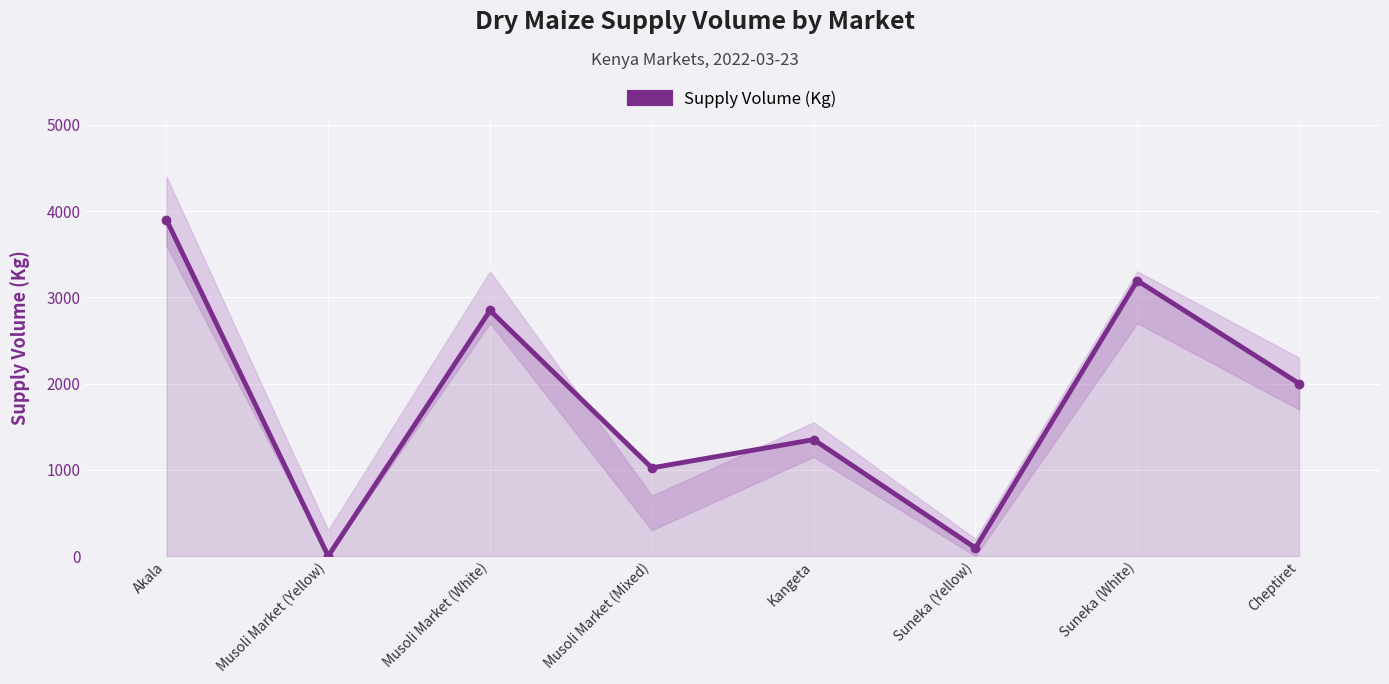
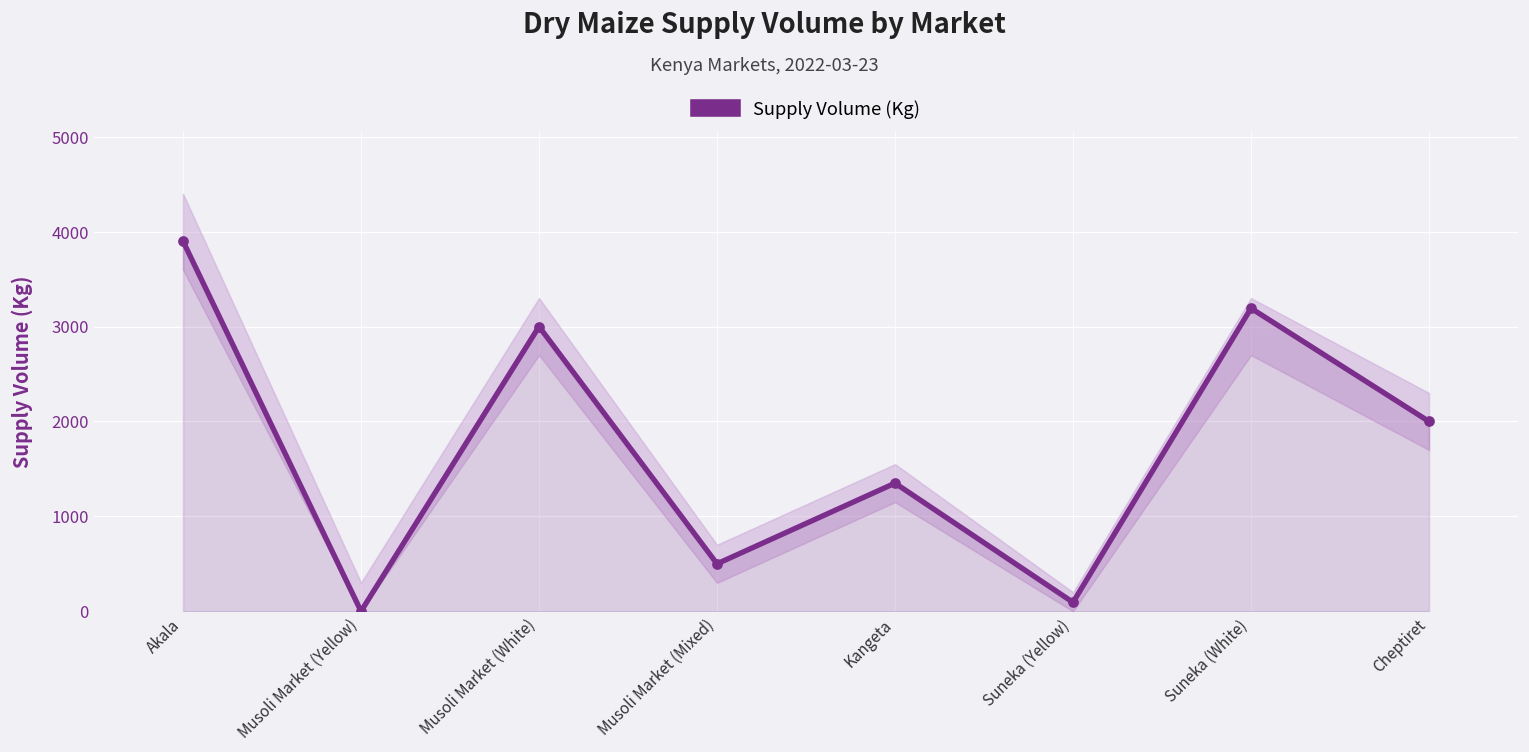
  {
    "Supply Volume (Kg)": {
      "Akala": 3900,
      "Musoli Market (Yellow)": 0,
-     "Musoli Market (White)": 2800,
-     "Musoli Market (Mixed)": 1000,
+     "Musoli Market (White)": 3000,
+     "Musoli Market (Mixed)": 500,
      "Kangeta": 1400,
      "Suneka (Yellow)": 100,
      "Suneka (White)": 3200,
      "Cheptiret": 2000
    }
  }
